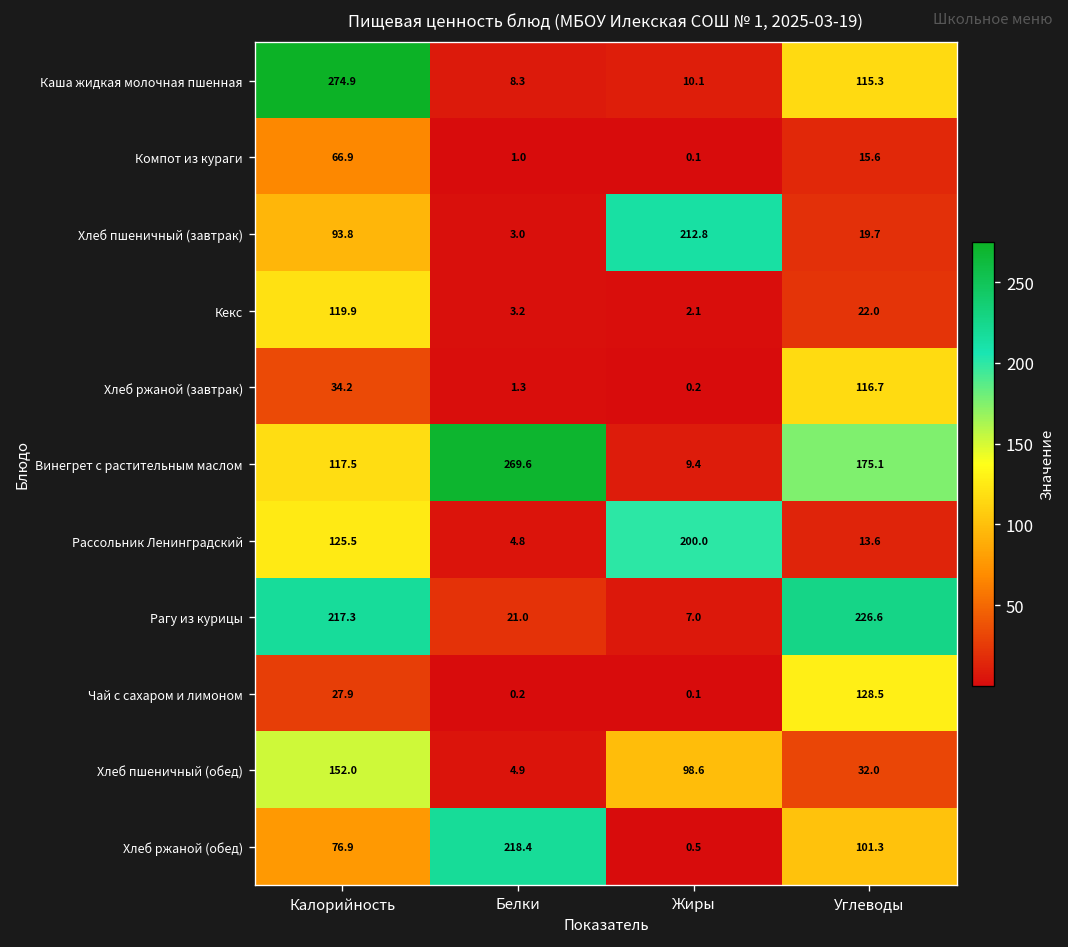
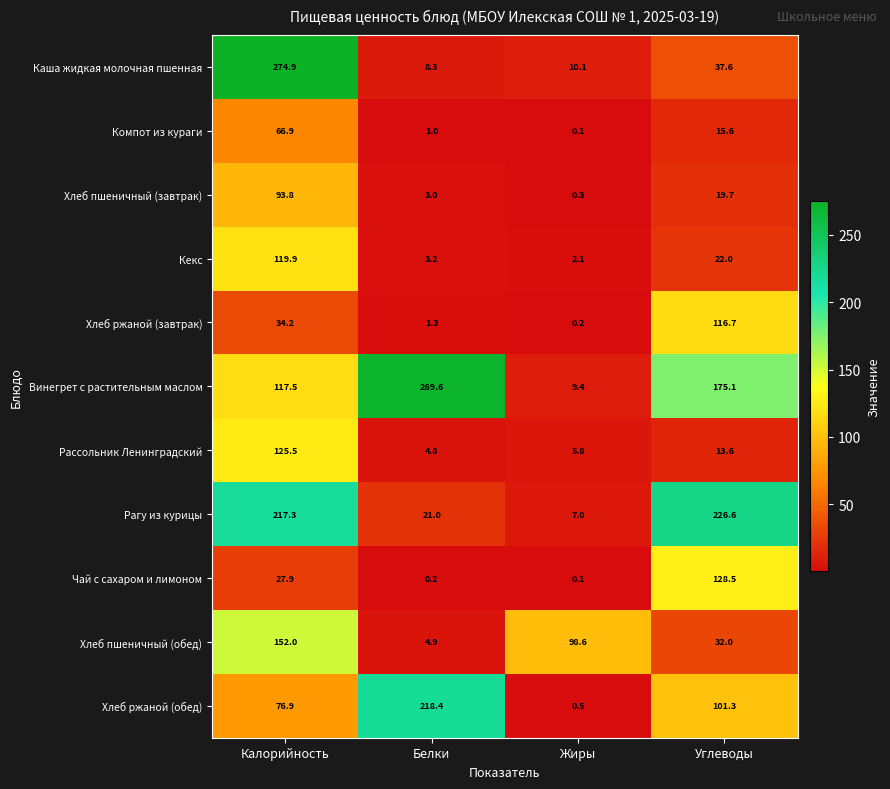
  {
    "Каша жидкая молочная пшенная": {
      "Калорийность": 274.9,
      "Белки": 8.3,
      "Жиры": 10.1,
-     "Углеводы": 115.3
+     "Углеводы": 37.6
    },
    "Компот из кураги": {
      "Калорийность": 66.9,
      "Белки": 1.0,
      "Жиры": 0.1,
      "Углеводы": 15.6
    },
    "Хлеб пшеничный (завтрак)": {
      "Калорийность": 93.8,
      "Белки": 3.0,
-     "Жиры": 212.8,
+     "Жиры": 0.3,
      "Углеводы": 19.7
    },
    "Кекс": {
      "Калорийность": 119.9,
      "Белки": 3.2,
      "Жиры": 2.1,
      "Углеводы": 22.0
    },
    "Хлеб ржаной (завтрак)": {
      "Калорийность": 34.2,
      "Белки": 1.3,
      "Жиры": 0.2,
      "Углеводы": 116.7
    },
    "Винегрет с растительным маслом": {
      "Калорийность": 117.5,
      "Белки": 269.6,
      "Жиры": 9.4,
      "Углеводы": 175.1
    },
    "Рассольник Ленинградский": {
      "Калорийность": 125.5,
      "Белки": 4.8,
-     "Жиры": 200.0,
+     "Жиры": 5.8,
      "Углеводы": 13.6
    },
    "Рагу из курицы": {
      "Калорийность": 217.3,
      "Белки": 21.0,
      "Жиры": 7.0,
      "Углеводы": 226.6
    },
    "Чай с сахаром и лимоном": {
      "Калорийность": 27.9,
      "Белки": 0.2,
      "Жиры": 0.1,
      "Углеводы": 128.5
    },
    "Хлеб пшеничный (обед)": {
      "Калорийность": 152.0,
      "Белки": 4.9,
      "Жиры": 98.6,
      "Углеводы": 32.0
    },
    "Хлеб ржаной (обед)": {
      "Калорийность": 76.9,
      "Белки": 218.4,
      "Жиры": 0.5,
      "Углеводы": 101.3
    }
  }
